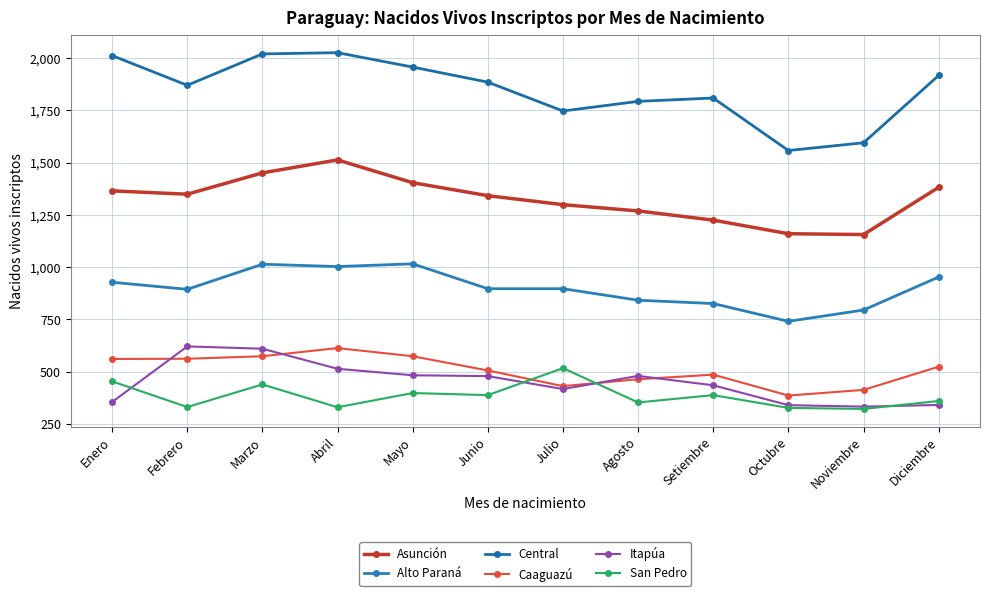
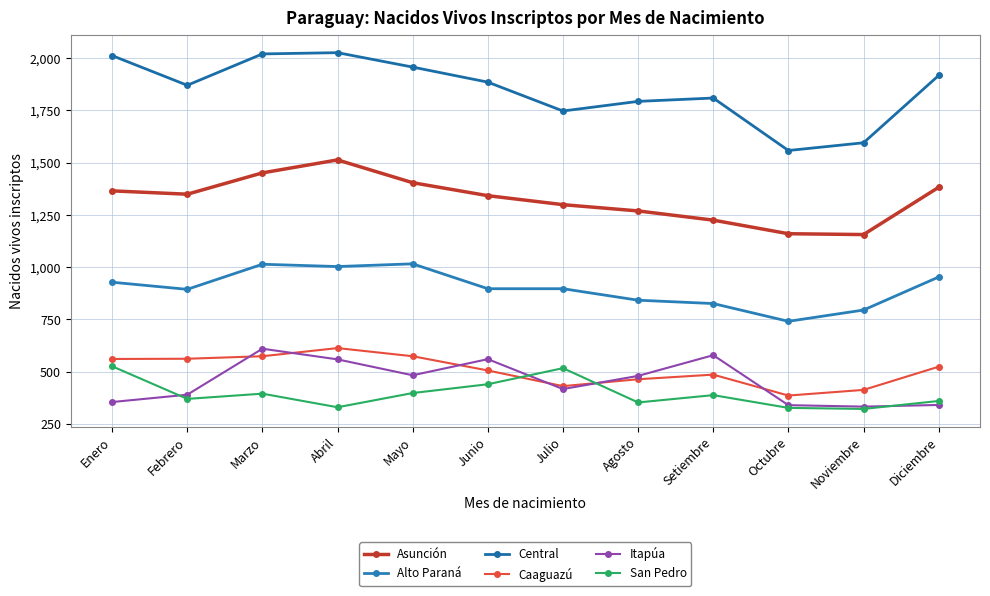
  {
    "Itapúa": {
      "Enero": 360,
-     "Febrero": 620,
+     "Febrero": 390,
      "Marzo": 610,
-     "Abril": 510,
+     "Abril": 560,
      "Mayo": 480,
-     "Junio": 480,
+     "Junio": 560,
      "Julio": 420,
      "Agosto": 480,
-     "Setiembre": 440,
+     "Setiembre": 580,
      "Octubre": 340,
      "Diciembre": 340
    },
    "San Pedro": {
-     "Enero": 450,
-     "Febrero": 330,
-     "Marzo": 440,
+     "Enero": 530,
+     "Febrero": 370,
+     "Marzo": 400,
      "Abril": 330,
      "Mayo": 400,
-     "Junio": 390,
+     "Junio": 440,
      "Julio": 520,
      "Agosto": 350,
      "Setiembre": 390,
      "Octubre": 330,
      "Diciembre": 360
    }
  }
